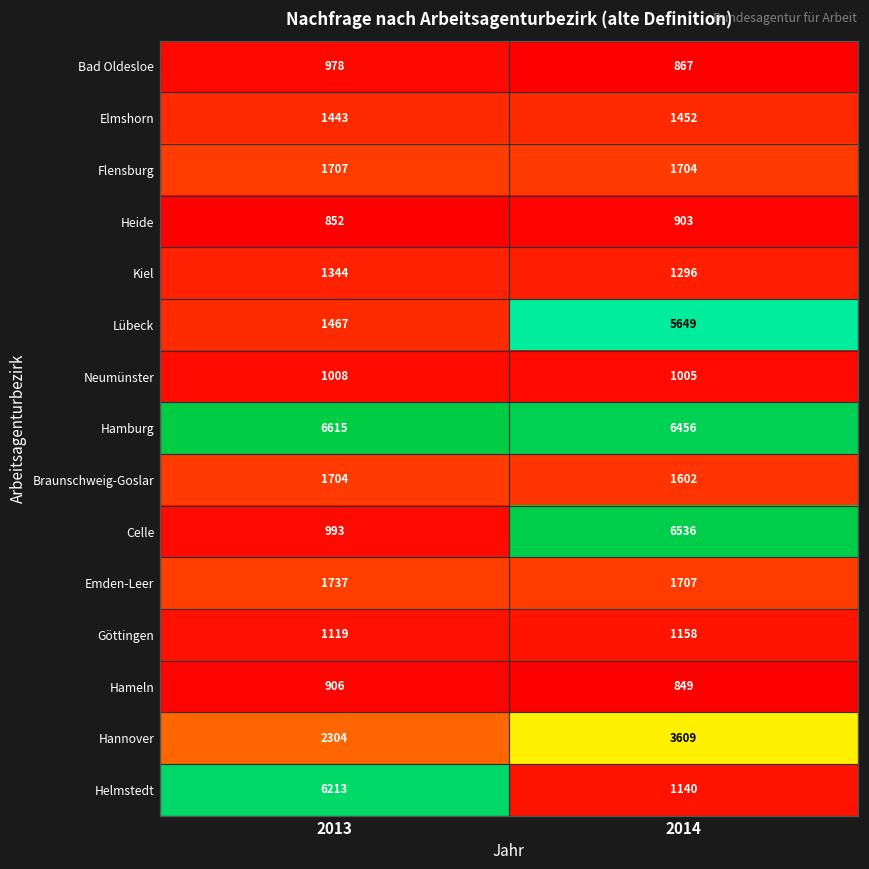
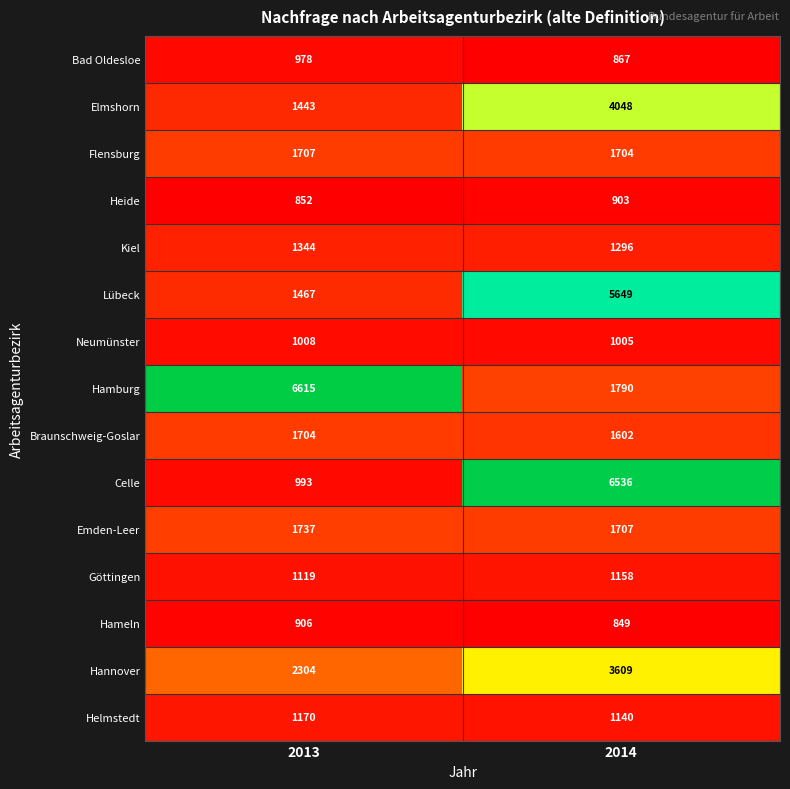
  {
    "Bad Oldesloe": {
      "2013": 978,
      "2014": 867
    },
    "Elmshorn": {
      "2013": 1443,
-     "2014": 1452
+     "2014": 4048
    },
    "Flensburg": {
      "2013": 1707,
      "2014": 1704
    },
    "Heide": {
      "2013": 852,
      "2014": 903
    },
    "Kiel": {
      "2013": 1344,
      "2014": 1296
    },
    "Lübeck": {
      "2013": 1467,
      "2014": 5649
    },
    "Neumünster": {
      "2013": 1008,
      "2014": 1005
    },
    "Hamburg": {
      "2013": 6615,
-     "2014": 6456
+     "2014": 1790
    },
    "Braunschweig-Goslar": {
      "2013": 1704,
      "2014": 1602
    },
    "Celle": {
      "2013": 993,
      "2014": 6536
    },
    "Emden-Leer": {
      "2013": 1737,
      "2014": 1707
    },
    "Göttingen": {
      "2013": 1119,
      "2014": 1158
    },
    "Hameln": {
      "2013": 906,
      "2014": 849
    },
    "Hannover": {
      "2013": 2304,
      "2014": 3609
    },
    "Helmstedt": {
-     "2013": 6213,
+     "2013": 1170,
      "2014": 1140
    }
  }
